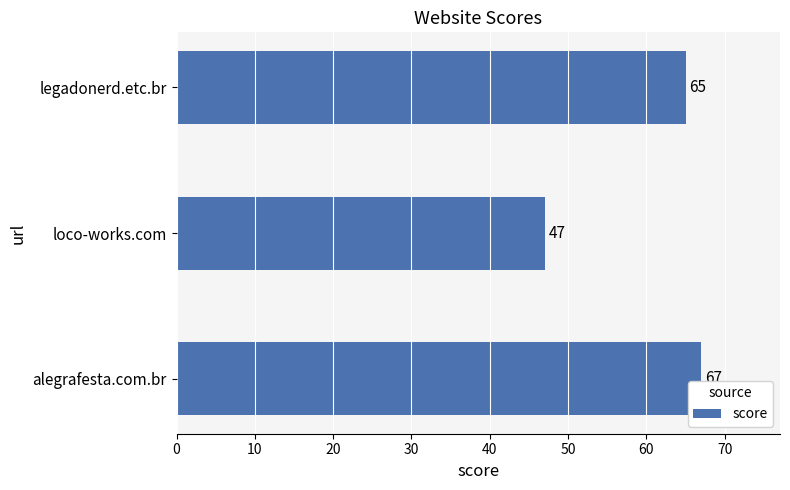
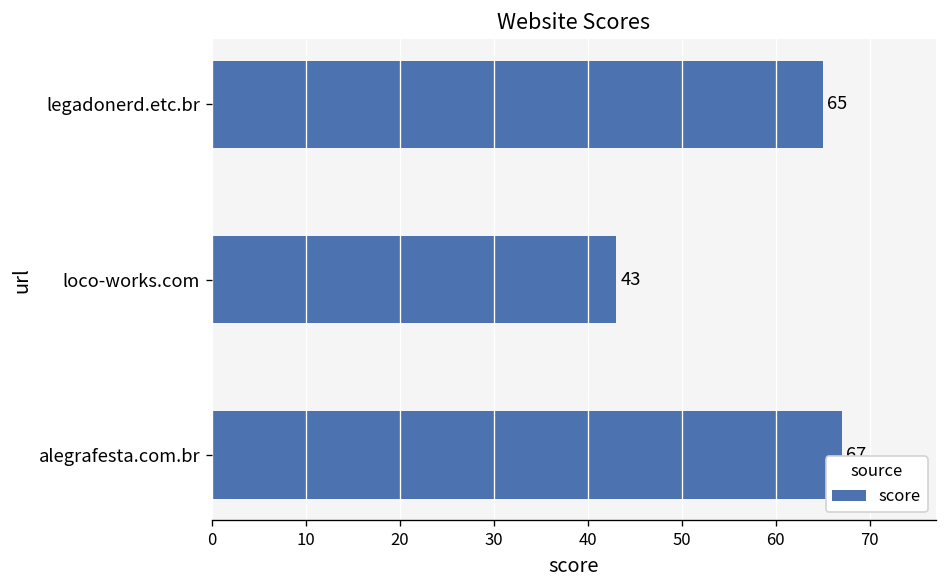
  {
    "legadonerd.etc.br": 65,
-   "loco-works.com": 47
+   "loco-works.com": 43
  }
